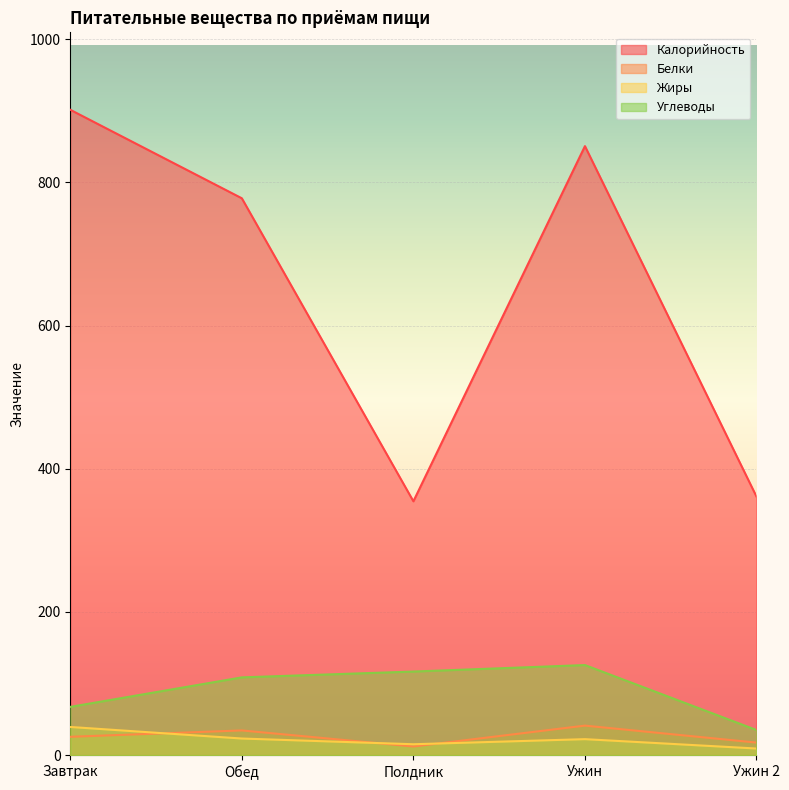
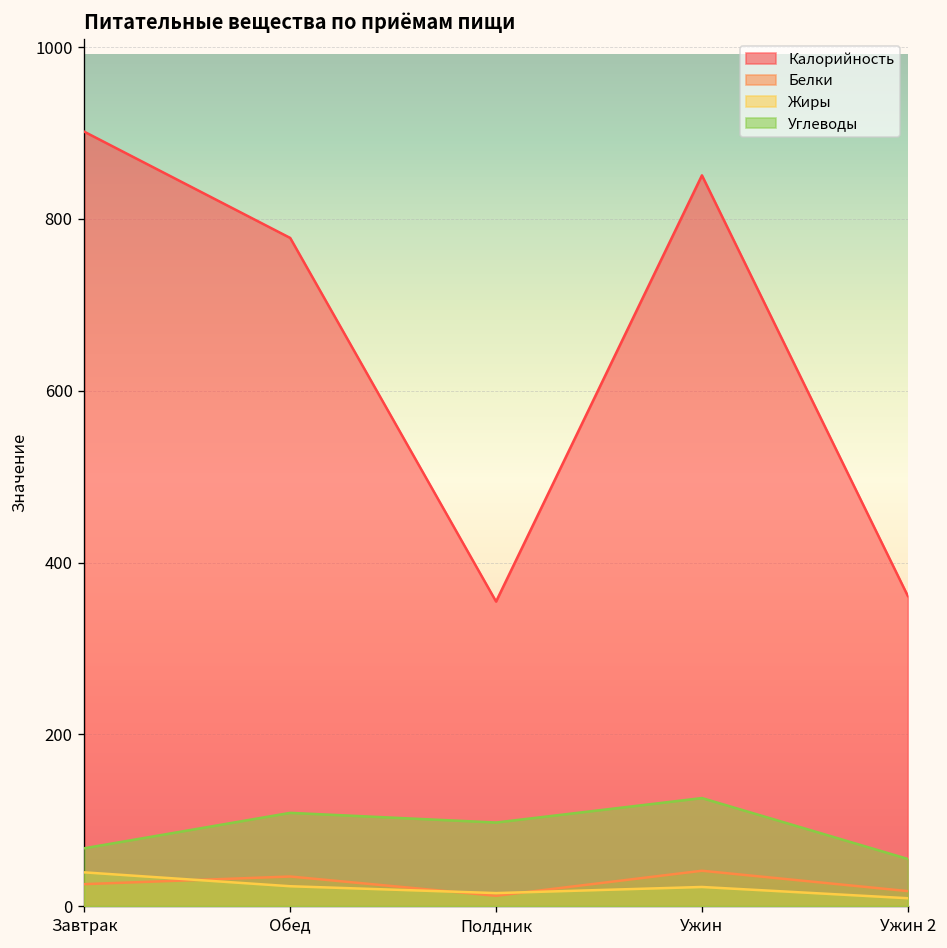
  {
    "Углеводы": {
      "Завтрак": 70,
      "Обед": 110,
-     "Полдник": 120,
+     "Полдник": 100,
      "Ужин": 130,
-     "Ужин 2": 40
+     "Ужин 2": 60
    }
  }
